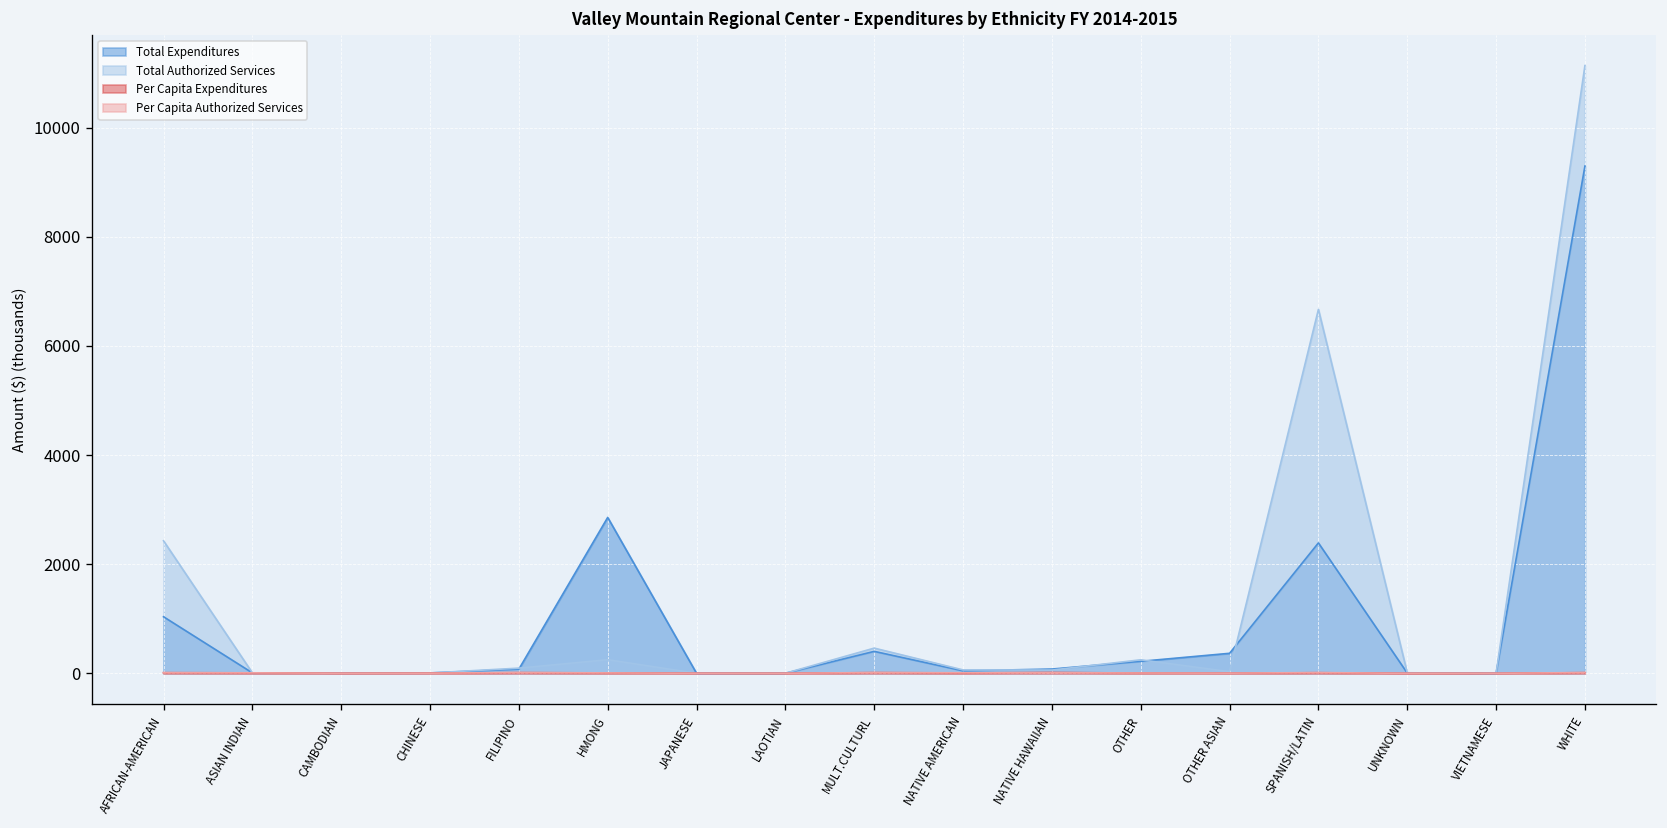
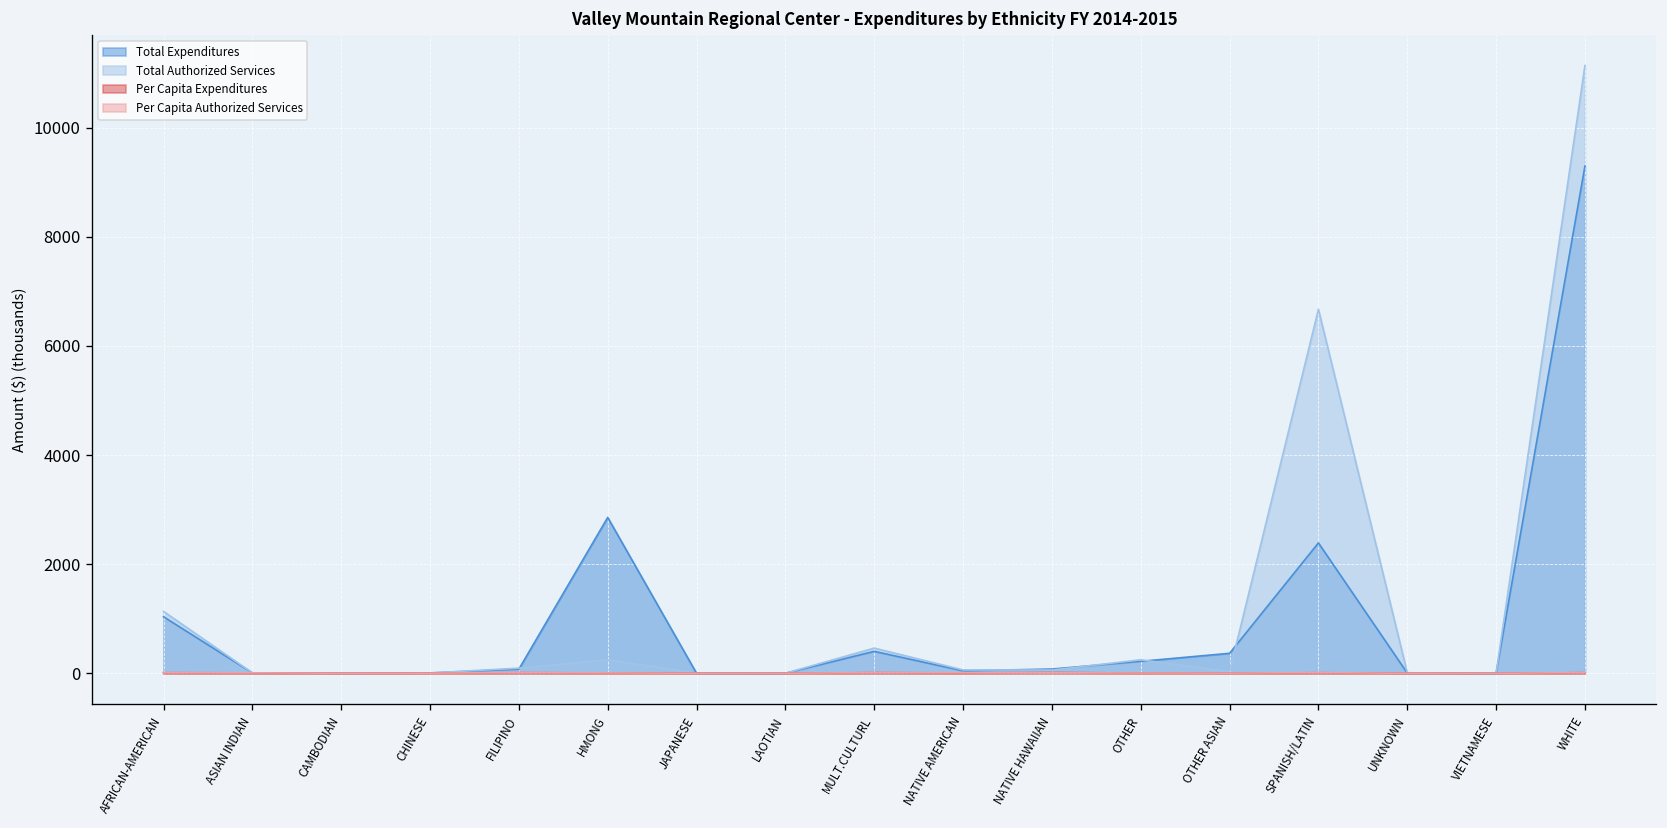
  {
    "Total Expenditures": {
      "AFRICAN-AMERICAN": 1000,
      "HMONG": 2900,
      "MULT.CULTURL": 400,
      "OTHER ASIAN": 400,
      "SPANISH/LATIN": 2400,
      "WHITE": 9300
    },
    "Total Authorized Services": {
-     "AFRICAN-AMERICAN": 2400,
+     "AFRICAN-AMERICAN": 1100,
      "HMONG": 300,
      "MULT.CULTURL": 500,
      "SPANISH/LATIN": 6700,
      "WHITE": 11100
    }
  }
